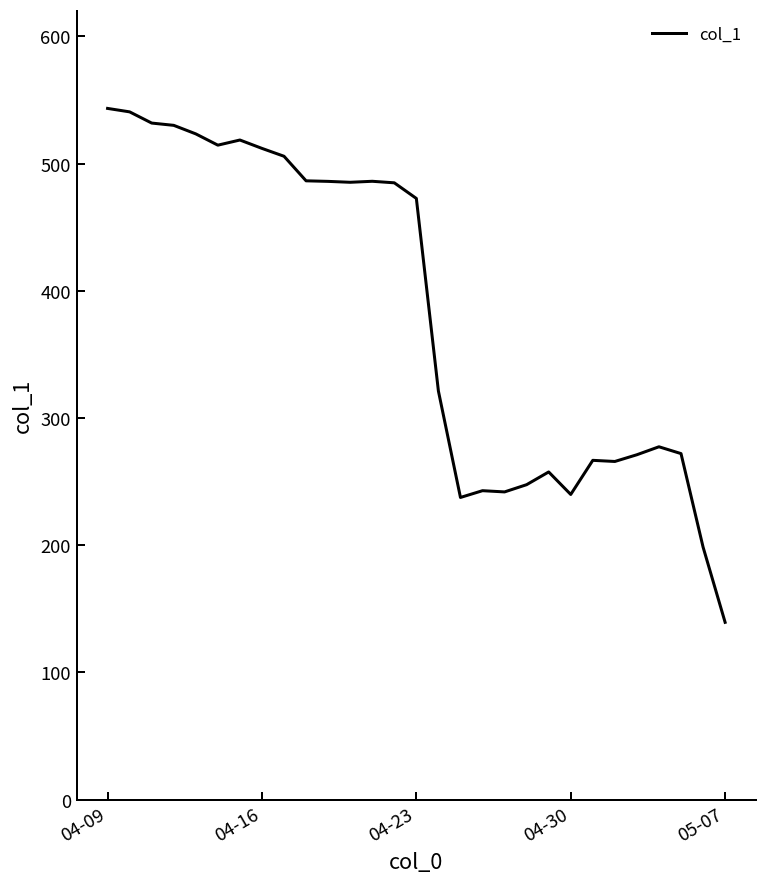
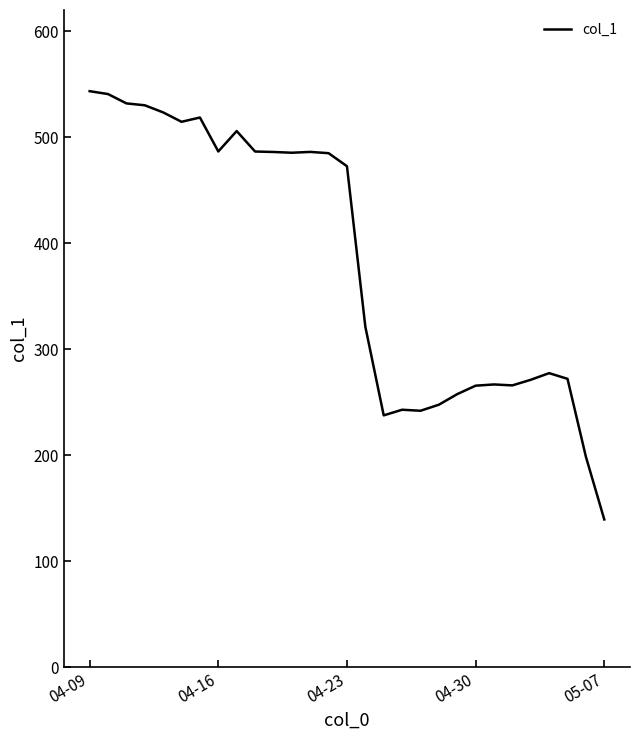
  {
    "04-09": 543,
-   "04-16": 512,
+   "04-16": 487,
    "04-23": 473,
-   "04-30": 240,
+   "04-30": 266,
    "05-07": 139
  }
